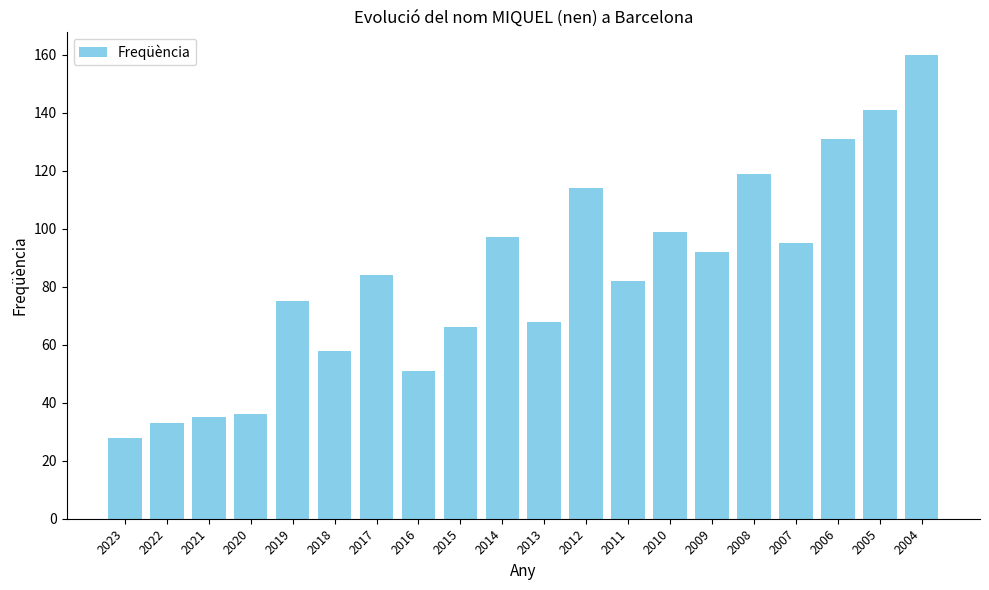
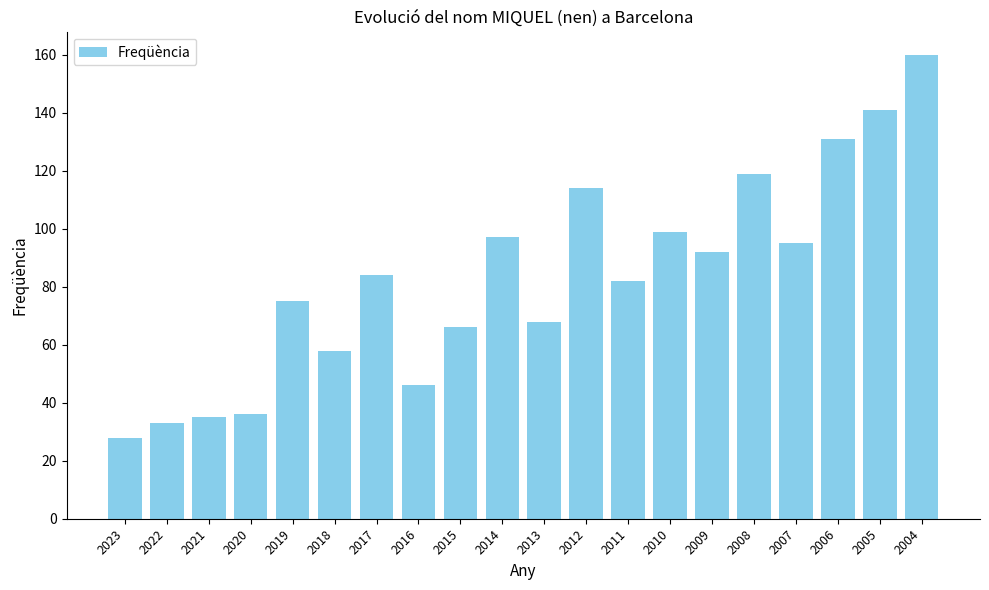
  {
    "2023": 28,
    "2022": 33,
    "2021": 35,
    "2020": 36,
    "2019": 75,
    "2018": 58,
    "2017": 84,
-   "2016": 51,
+   "2016": 46,
    "2015": 66,
    "2014": 97,
    "2013": 68,
    "2012": 114,
    "2011": 82,
    "2010": 99,
    "2009": 92,
    "2008": 119,
    "2007": 95,
    "2006": 131,
    "2005": 141,
    "2004": 160
  }
